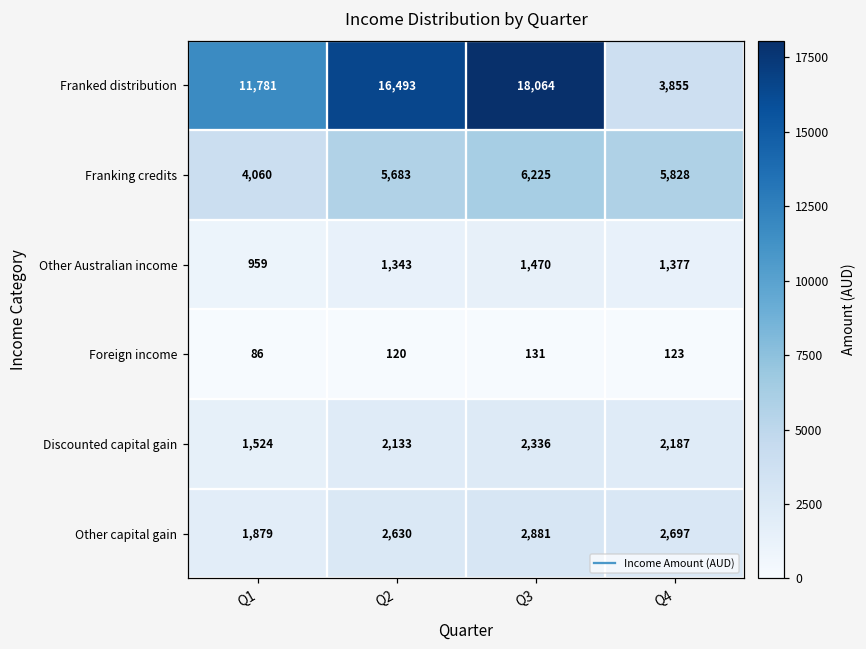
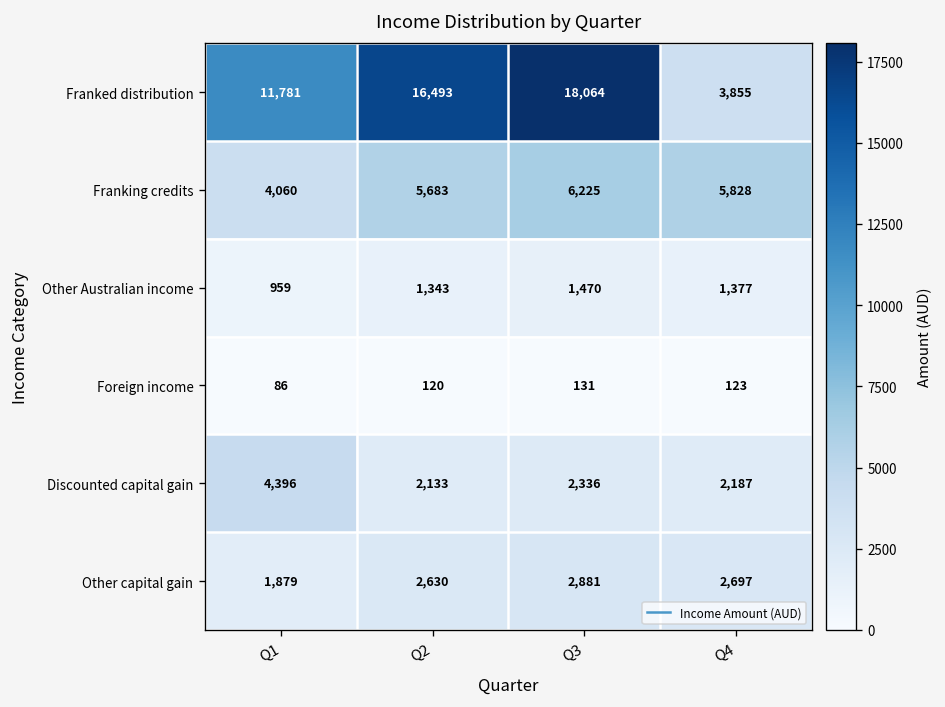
  {
    "Franked distribution": {
      "Q1": "11,781",
      "Q2": "16,493",
      "Q3": "18,064",
      "Q4": "3,855"
    },
    "Franking credits": {
      "Q1": "4,060",
      "Q2": "5,683",
      "Q3": "6,225",
      "Q4": "5,828"
    },
    "Other Australian income": {
      "Q1": "959",
      "Q2": "1,343",
      "Q3": "1,470",
      "Q4": "1,377"
    },
    "Foreign income": {
      "Q1": "86",
      "Q2": "120",
      "Q3": "131",
      "Q4": "123"
    },
    "Discounted capital gain": {
-     "Q1": "1,524",
+     "Q1": "4,396",
      "Q2": "2,133",
      "Q3": "2,336",
      "Q4": "2,187"
    },
    "Other capital gain": {
      "Q1": "1,879",
      "Q2": "2,630",
      "Q3": "2,881",
      "Q4": "2,697"
    }
  }
